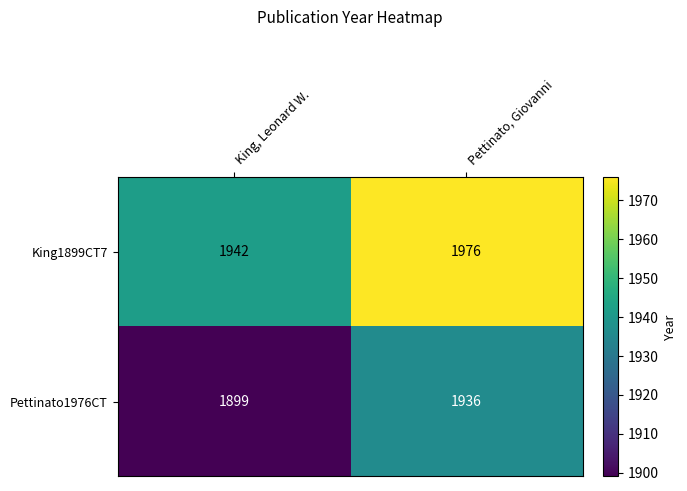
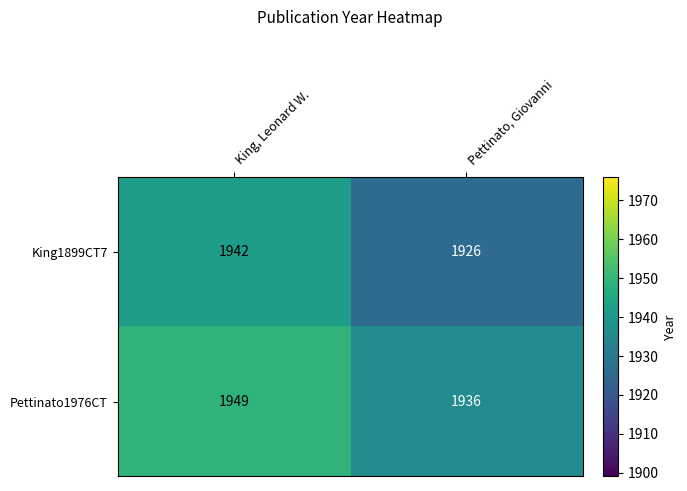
  {
    "King1899CT7": {
      "King, Leonard W.": 1942,
-     "Pettinato, Giovanni": 1976
+     "Pettinato, Giovanni": 1926
    },
    "Pettinato1976CT": {
-     "King, Leonard W.": 1899,
+     "King, Leonard W.": 1949,
      "Pettinato, Giovanni": 1936
    }
  }
